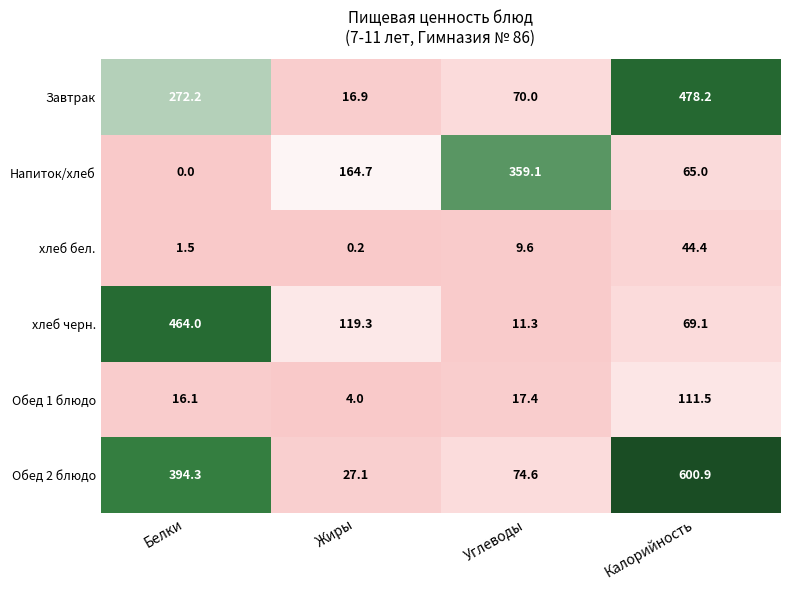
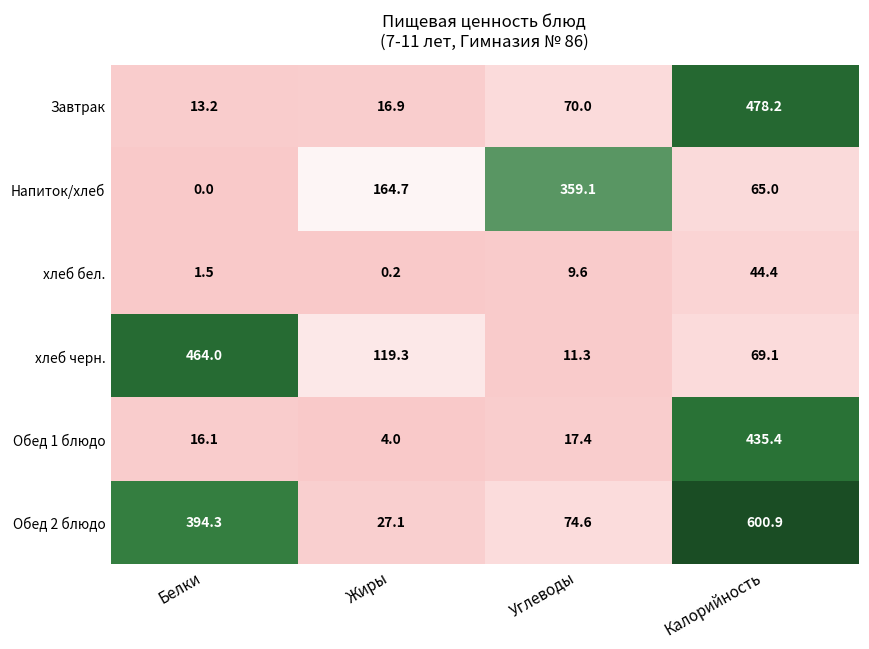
  {
    "Завтрак": {
-     "Белки": 272.2,
+     "Белки": 13.2,
      "Жиры": 16.9,
      "Углеводы": 70.0,
      "Калорийность": 478.2
    },
    "Напиток/хлеб": {
      "Белки": 0.0,
      "Жиры": 164.7,
      "Углеводы": 359.1,
      "Калорийность": 65.0
    },
    "хлеб бел.": {
      "Белки": 1.5,
      "Жиры": 0.2,
      "Углеводы": 9.6,
      "Калорийность": 44.4
    },
    "хлеб черн.": {
      "Белки": 464.0,
      "Жиры": 119.3,
      "Углеводы": 11.3,
      "Калорийность": 69.1
    },
    "Обед 1 блюдо": {
      "Белки": 16.1,
      "Жиры": 4.0,
      "Углеводы": 17.4,
-     "Калорийность": 111.5
+     "Калорийность": 435.4
    },
    "Обед 2 блюдо": {
      "Белки": 394.3,
      "Жиры": 27.1,
      "Углеводы": 74.6,
      "Калорийность": 600.9
    }
  }
